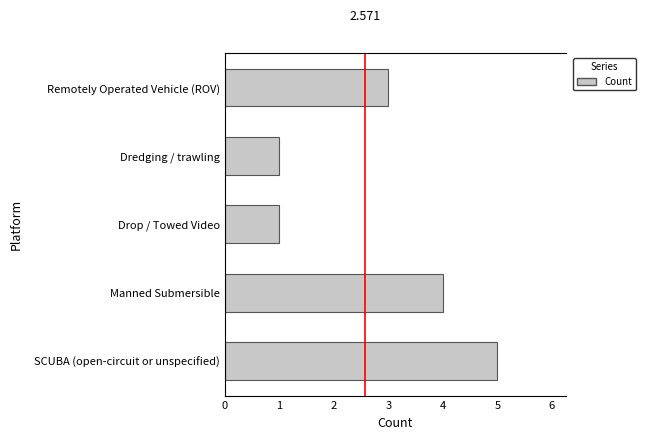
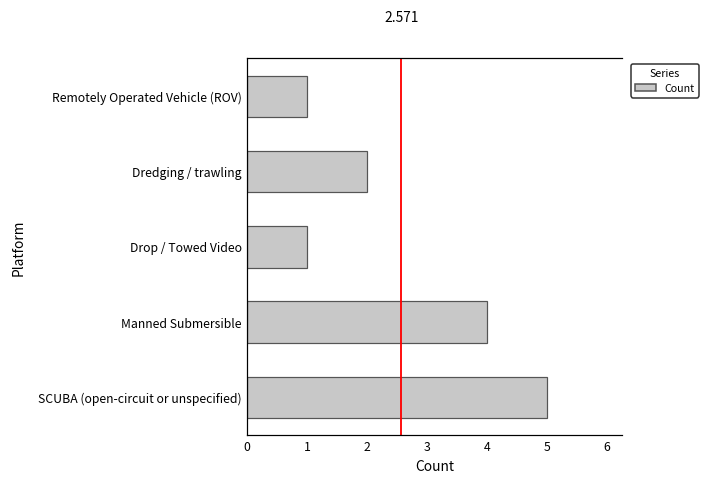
  {
-   "Remotely Operated Vehicle (ROV)": 3,
-   "Dredging / trawling": 1,
+   "Remotely Operated Vehicle (ROV)": 1,
+   "Dredging / trawling": 2,
    "Drop / Towed Video": 1,
    "Manned Submersible": 4,
    "SCUBA (open-circuit or unspecified)": 5
  }
